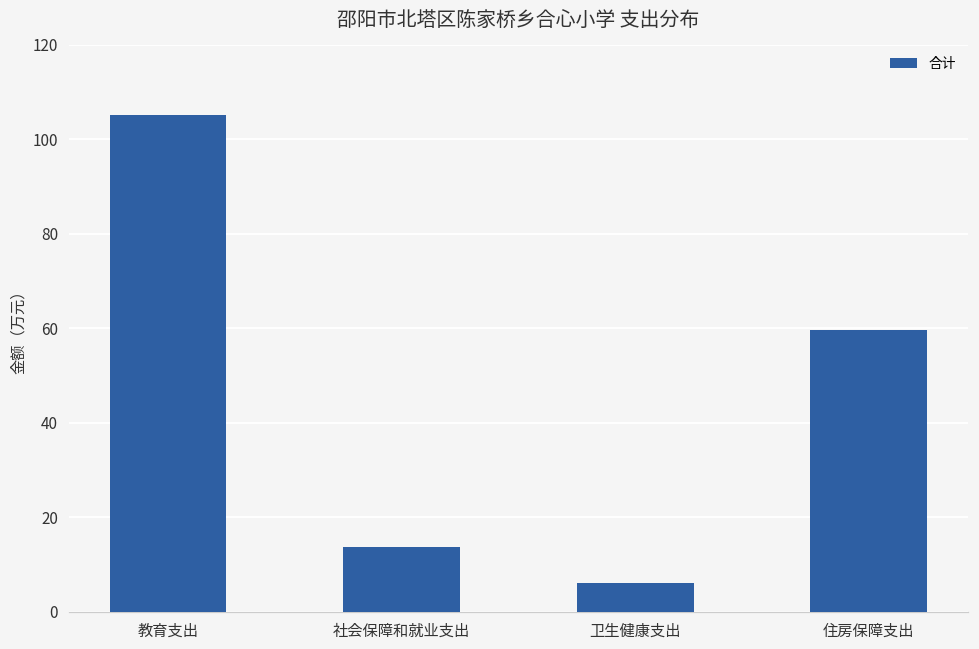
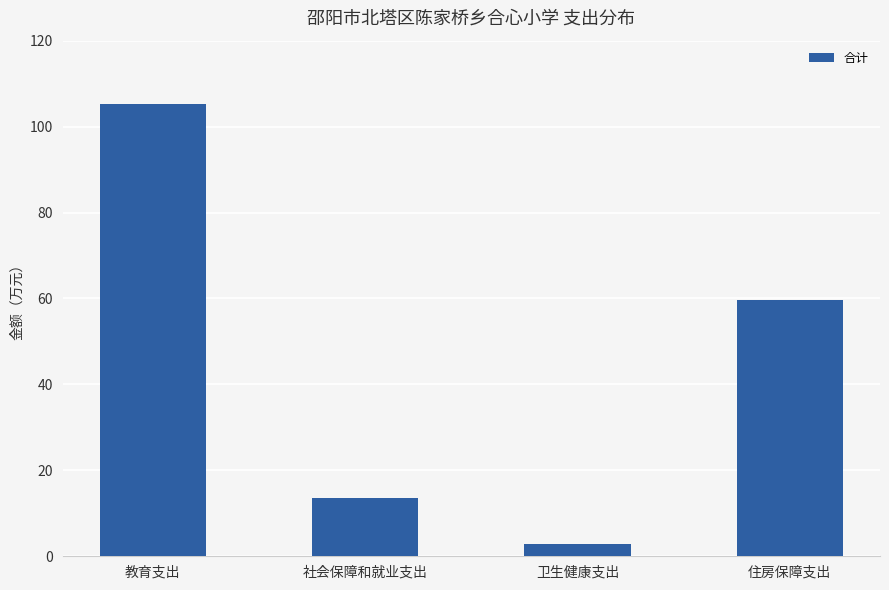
  {
    "教育支出": 105,
    "社会保障和就业支出": 14,
-   "卫生健康支出": 6,
+   "卫生健康支出": 3,
    "住房保障支出": 60
  }
